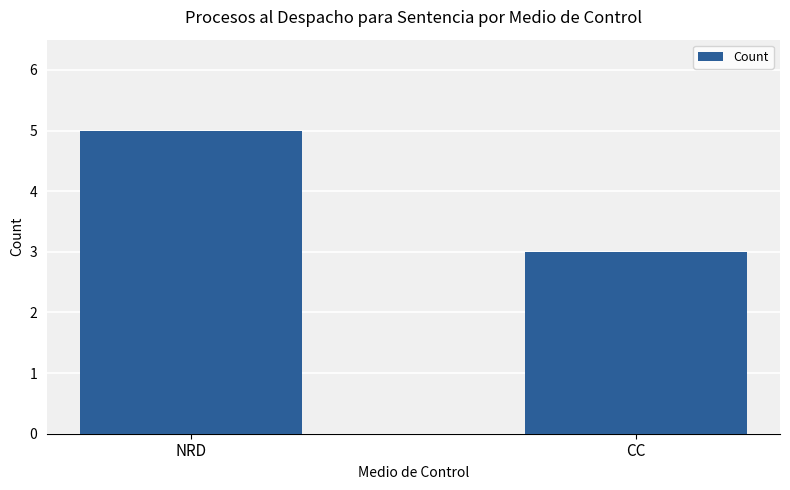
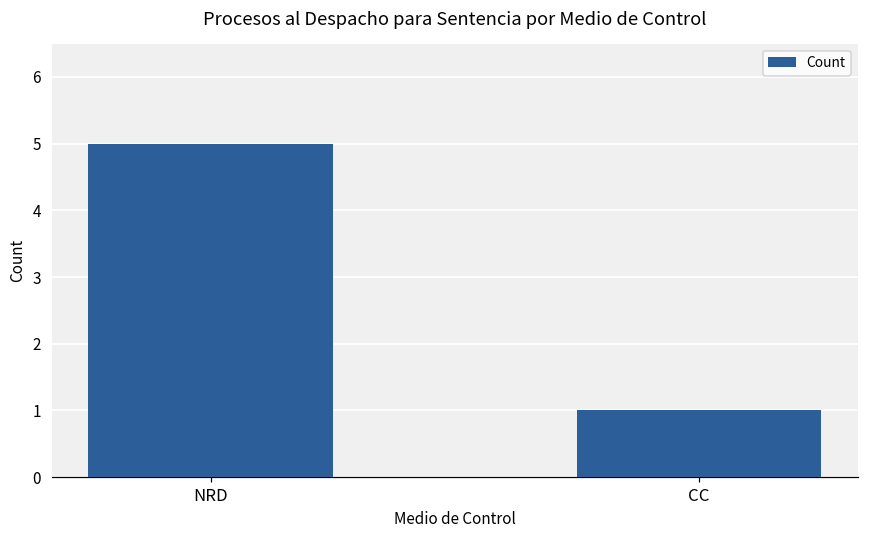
  {
    "NRD": 5,
-   "CC": 3
+   "CC": 1
  }
